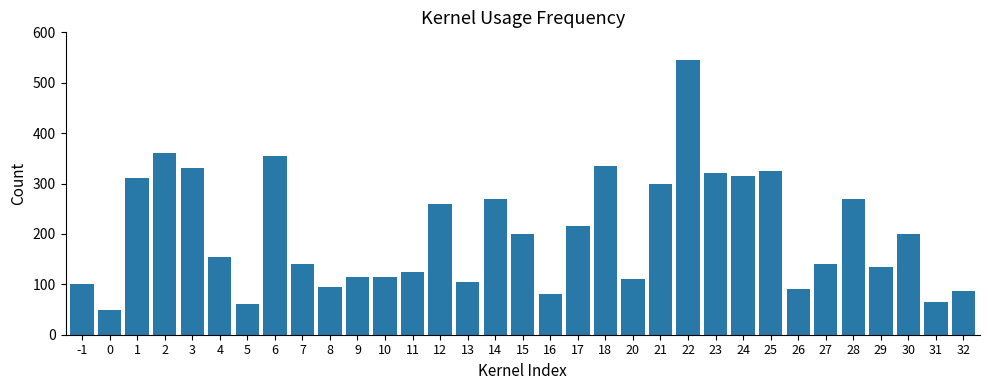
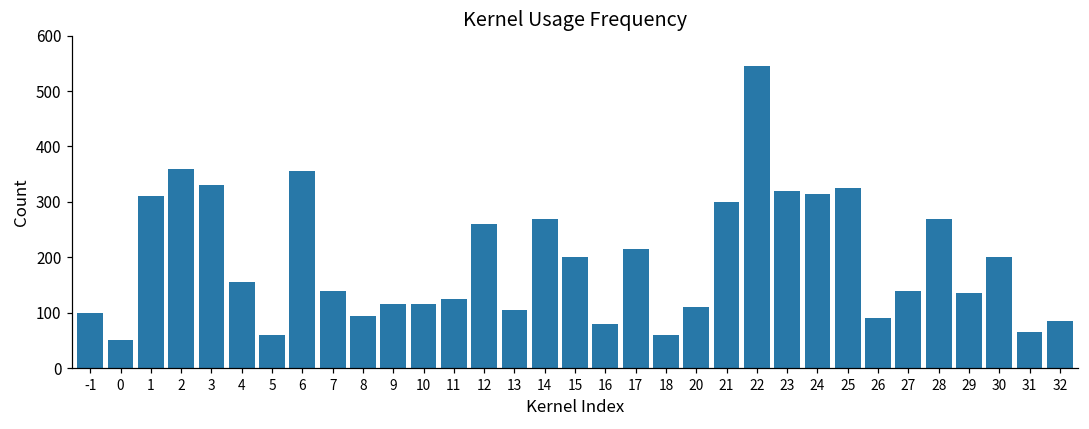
  {
    "-1": 100,
    "0": 50,
    "1": 310,
    "2": 360,
    "3": 330,
    "4": 160,
    "5": 60,
    "6": 360,
    "7": 140,
    "8": 100,
    "9": 120,
    "10": 120,
    "11": 120,
    "12": 260,
    "13": 110,
    "14": 270,
    "15": 200,
    "16": 80,
    "17": 220,
-   "18": 340,
+   "18": 60,
    "20": 110,
    "21": 300,
    "22": 550,
    "23": 320,
    "24": 320,
    "25": 330,
    "26": 90,
    "27": 140,
    "28": 270,
    "29": 140,
    "30": 200,
    "31": 70,
    "32": 90
  }
